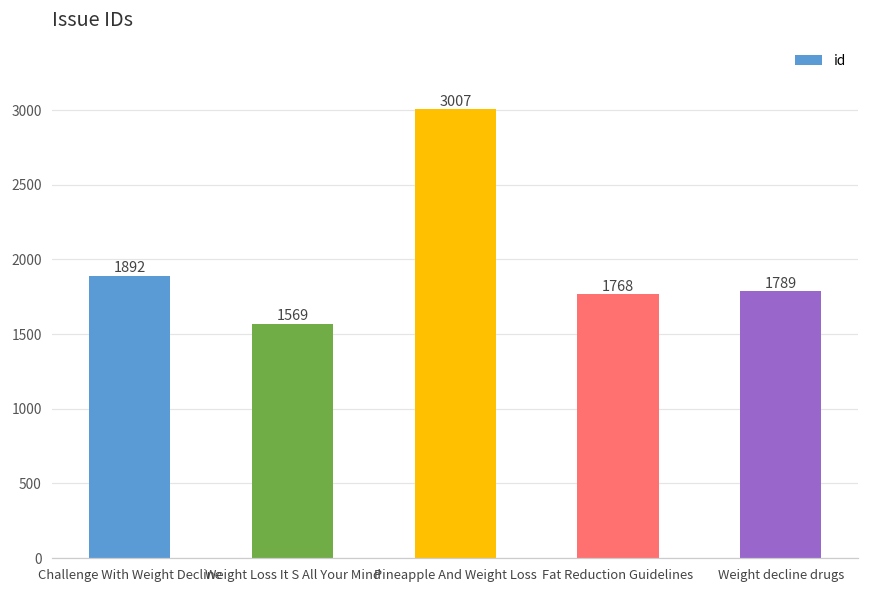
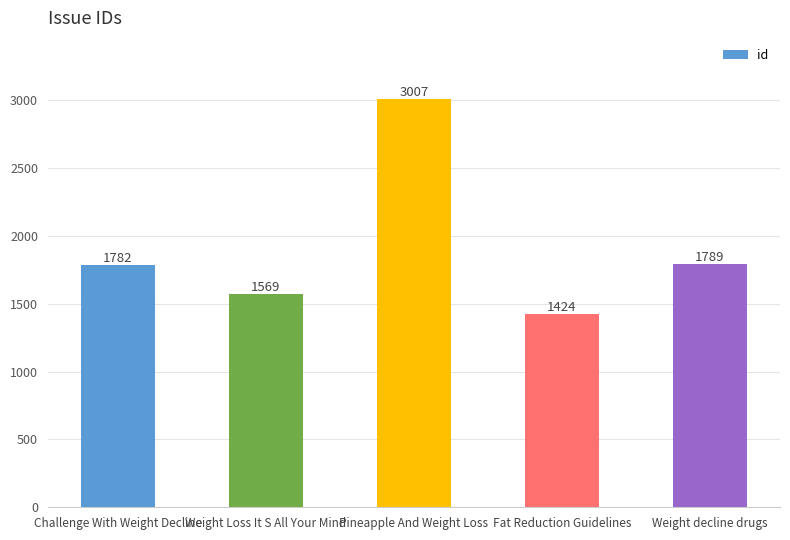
  {
-   "Challenge With Weight Decline": 1892,
+   "Challenge With Weight Decline": 1782,
    "Weight Loss It S All Your Mind": 1569,
    "Pineapple And Weight Loss": 3007,
-   "Fat Reduction Guidelines": 1768,
+   "Fat Reduction Guidelines": 1424,
    "Weight decline drugs": 1789
  }
